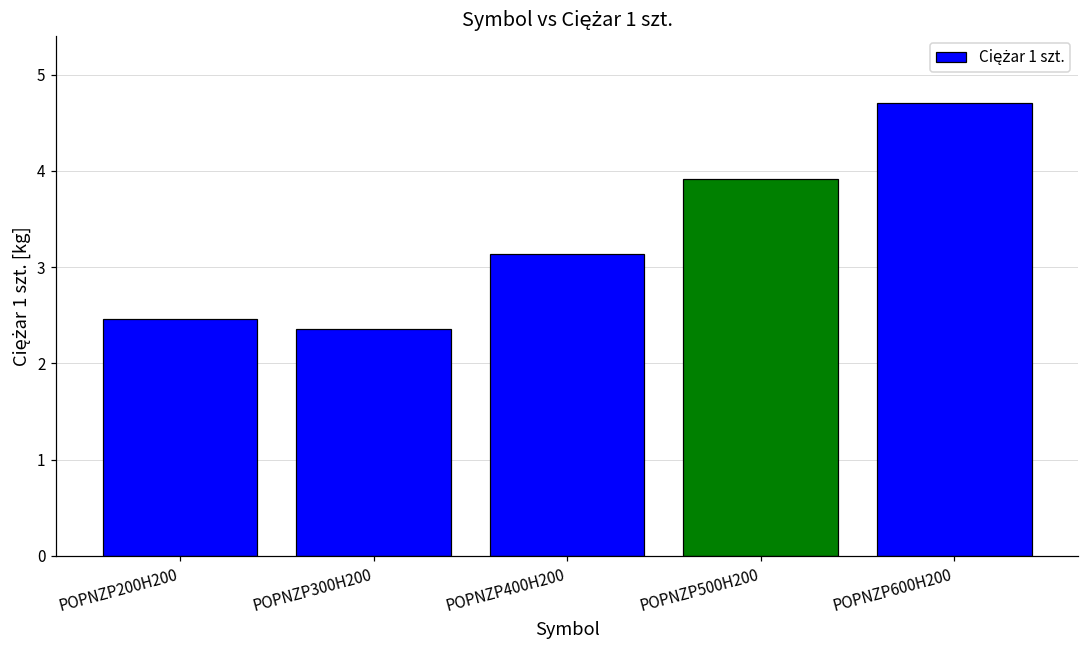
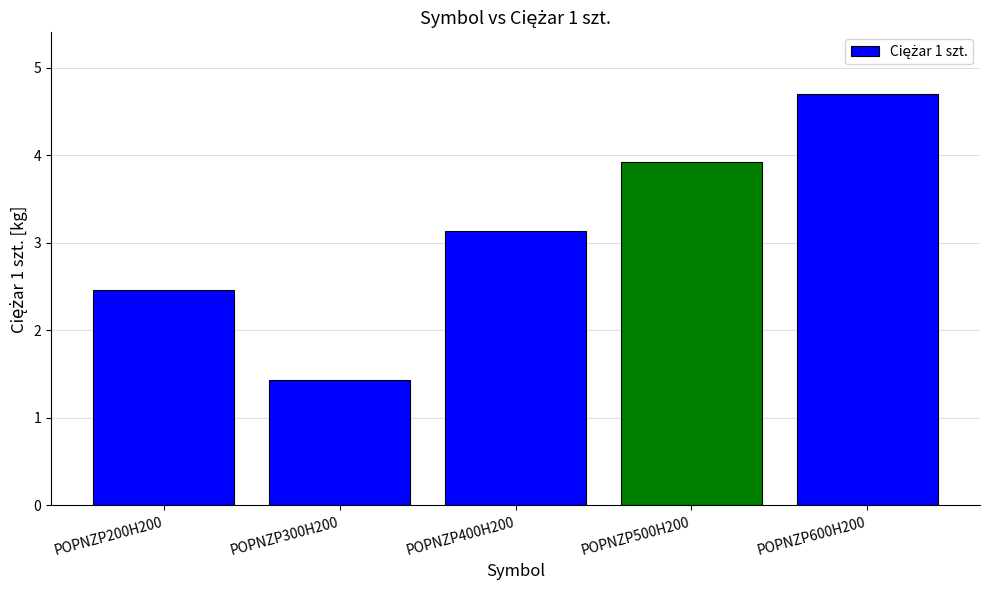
  {
    "POPNZP200H200": 2.5,
-   "POPNZP300H200": 2.4,
+   "POPNZP300H200": 1.4,
    "POPNZP400H200": 3.1,
    "POPNZP500H200": 3.9,
    "POPNZP600H200": 4.7
  }
